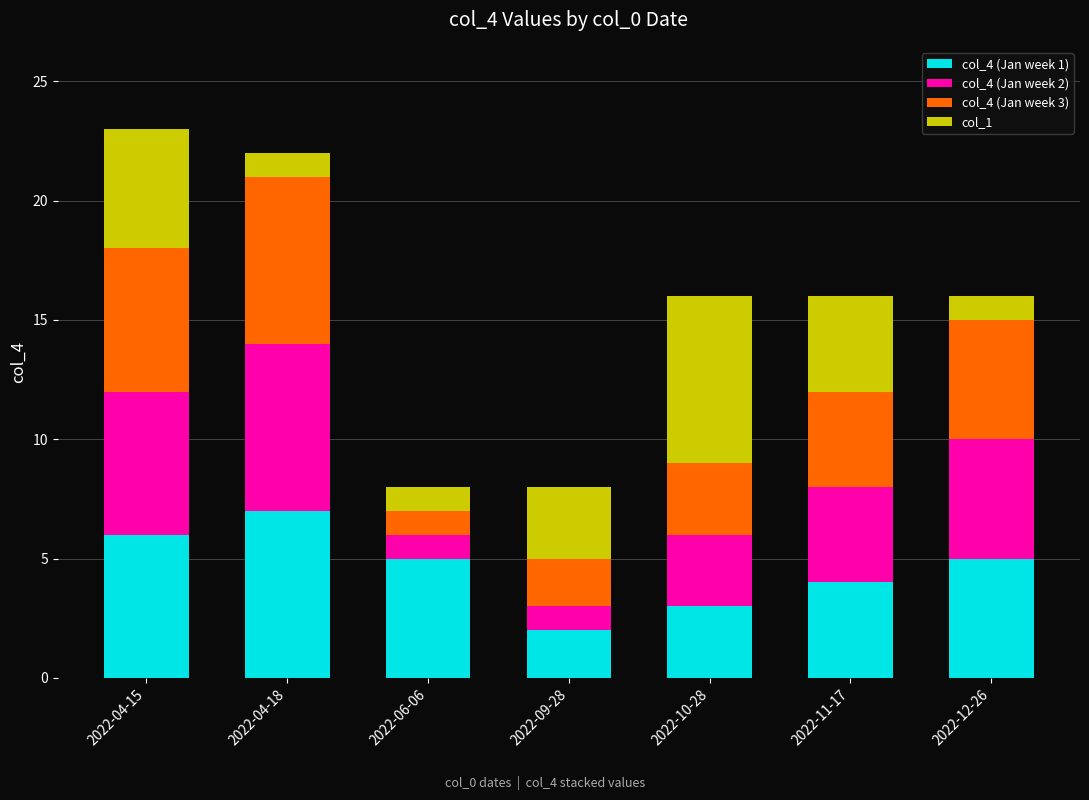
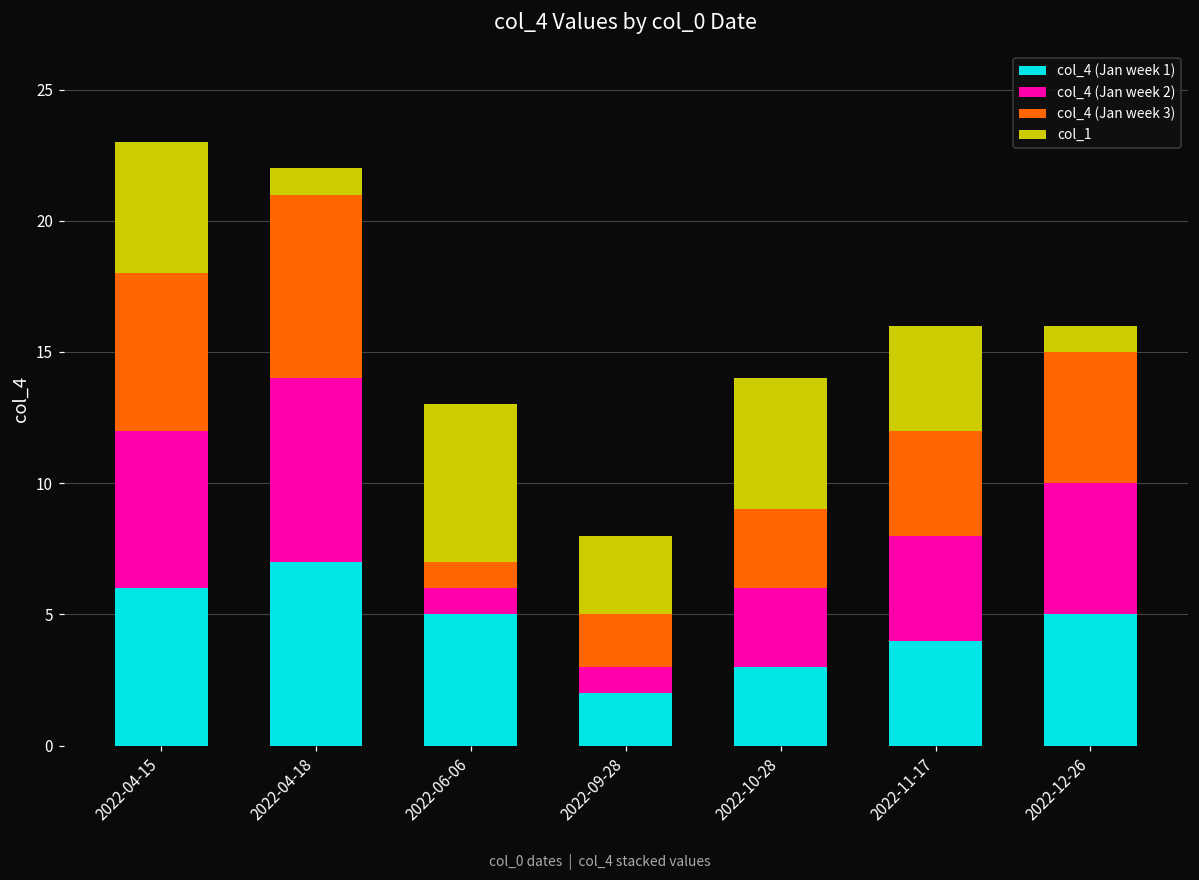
  {
    "col_4 (Jan week 1)": {
      "2022-04-15": 6,
      "2022-04-18": 7,
      "2022-06-06": 5,
      "2022-09-28": 2,
      "2022-10-28": 3,
      "2022-11-17": 4,
      "2022-12-26": 5
    },
    "col_4 (Jan week 2)": {
      "2022-04-15": 6,
      "2022-04-18": 7,
      "2022-06-06": 1,
      "2022-09-28": 1,
      "2022-10-28": 3,
      "2022-11-17": 4,
      "2022-12-26": 5
    },
    "col_4 (Jan week 3)": {
      "2022-04-15": 6,
      "2022-04-18": 7,
      "2022-06-06": 1,
      "2022-09-28": 2,
      "2022-10-28": 3,
      "2022-11-17": 4,
      "2022-12-26": 5
    },
    "col_1": {
      "2022-04-15": 5,
      "2022-04-18": 1,
-     "2022-06-06": 1,
+     "2022-06-06": 6,
      "2022-09-28": 3,
-     "2022-10-28": 7,
+     "2022-10-28": 5,
      "2022-11-17": 4,
      "2022-12-26": 1
    }
  }
